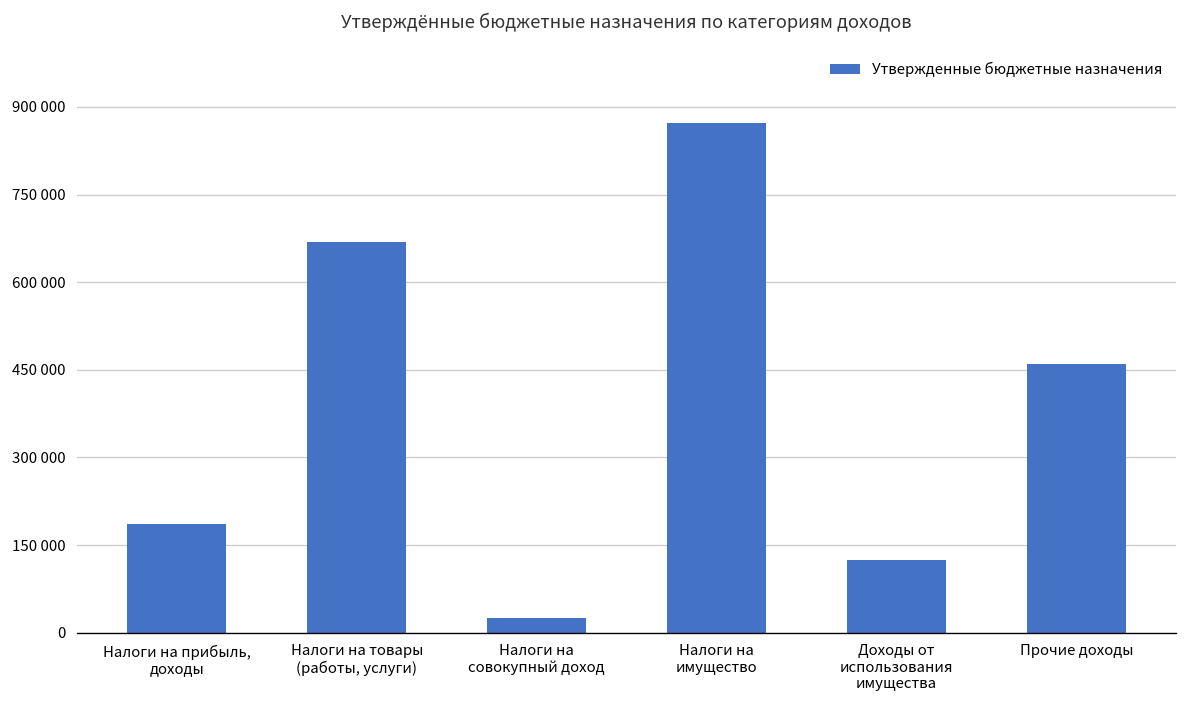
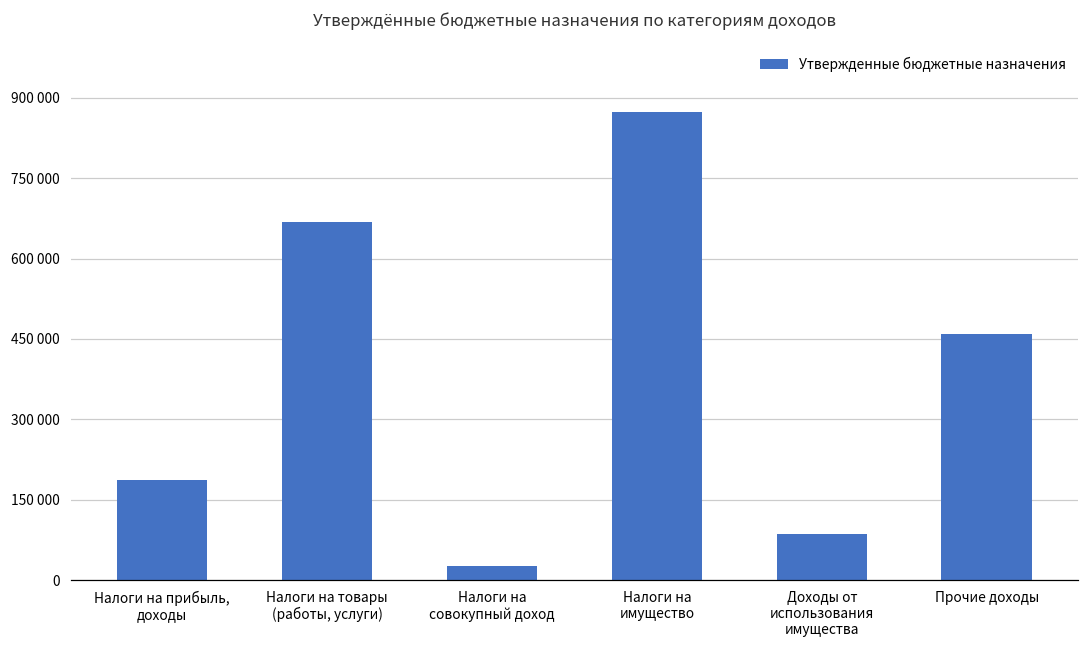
  {
    "Налоги на прибыль, доходы": 190000,
    "Налоги на товары (работы, услуги)": 670000,
    "Налоги на совокупный доход": 30000,
    "Налоги на имущество": 870000,
-   "Доходы от использования имущества": 120000,
+   "Доходы от использования имущества": 90000,
    "Прочие доходы": 460000
  }
